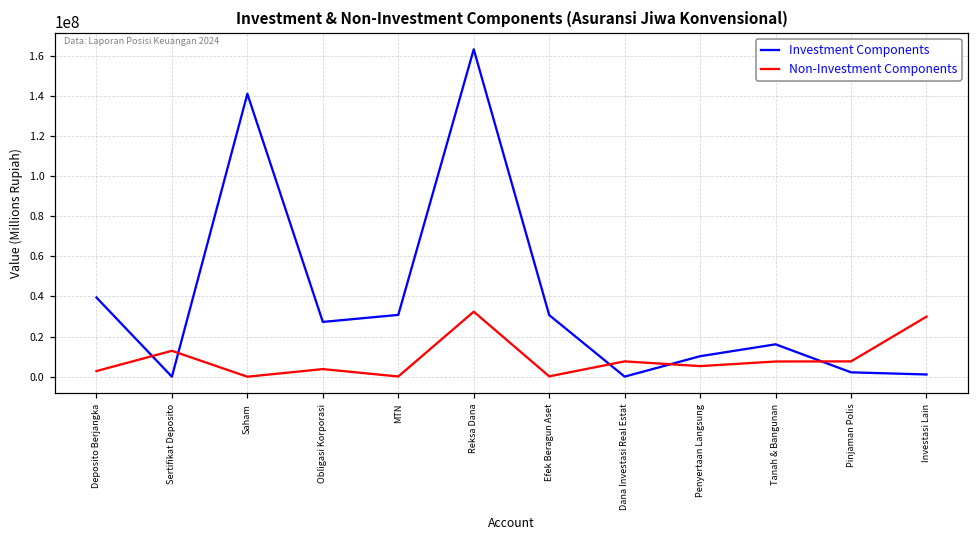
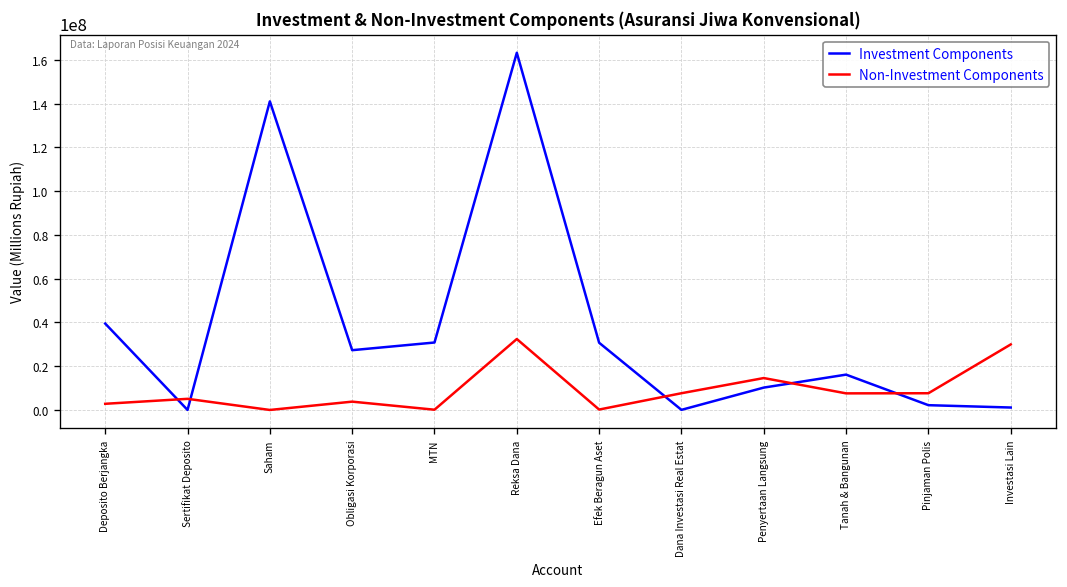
  {
    "Investment Components": {
      "Deposito Berjangka": 39000000,
      "Sertifikat Deposito": 0,
      "Saham": 141000000,
      "Obligasi Korporasi": 27000000,
      "MTN": 31000000,
      "Reksa Dana": 163000000,
      "Efek Beragun Aset": 31000000,
      "Dana Investasi Real Estat": 0,
      "Penyertaan Langsung": 10000000,
      "Tanah & Bangunan": 16000000,
      "Pinjaman Polis": 2000000,
      "Investasi Lain": 1000000
    },
    "Non-Investment Components": {
      "Deposito Berjangka": 3000000,
-     "Sertifikat Deposito": 13000000,
+     "Sertifikat Deposito": 5000000,
      "Saham": 0,
      "Obligasi Korporasi": 4000000,
      "MTN": 0,
      "Reksa Dana": 32000000,
      "Efek Beragun Aset": 0,
      "Dana Investasi Real Estat": 8000000,
-     "Penyertaan Langsung": 5000000,
+     "Penyertaan Langsung": 15000000,
      "Tanah & Bangunan": 8000000,
      "Pinjaman Polis": 8000000,
      "Investasi Lain": 30000000
    }
  }
